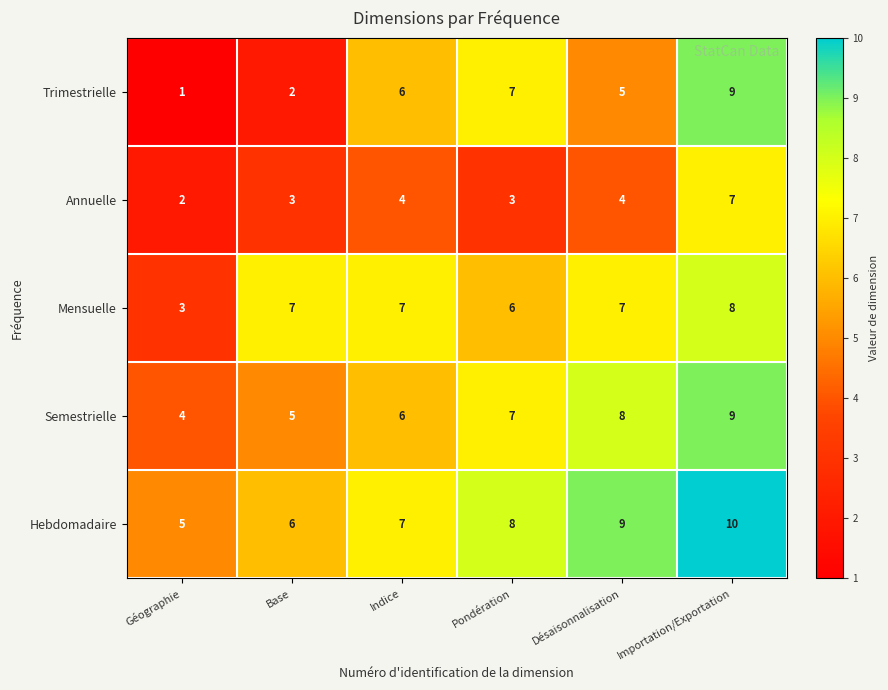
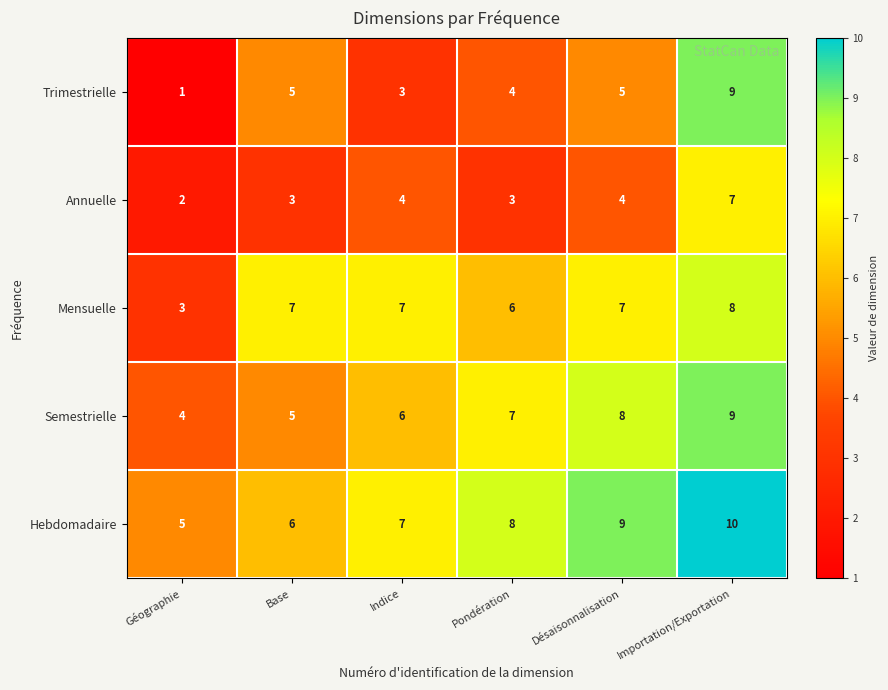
  {
    "Trimestrielle": {
      "Géographie": 1,
-     "Base": 2,
-     "Indice": 6,
-     "Pondération": 7,
+     "Base": 5,
+     "Indice": 3,
+     "Pondération": 4,
      "Désaisonnalisation": 5
    },
    "Annuelle": {
      "Géographie": 2,
      "Base": 3,
      "Indice": 4,
      "Pondération": 3,
      "Désaisonnalisation": 4,
      "Importation/Exportation": 7
    },
    "Mensuelle": {
      "Géographie": 3,
      "Base": 7,
      "Indice": 7,
      "Pondération": 6,
      "Désaisonnalisation": 7,
      "Importation/Exportation": 8
    },
    "Semestrielle": {
      "Géographie": 4,
      "Base": 5,
      "Indice": 6,
      "Pondération": 7,
      "Désaisonnalisation": 8,
      "Importation/Exportation": 9
    },
    "Hebdomadaire": {
      "Géographie": 5,
      "Base": 6,
      "Indice": 7,
      "Pondération": 8,
      "Désaisonnalisation": 9,
      "Importation/Exportation": 10
    }
  }
